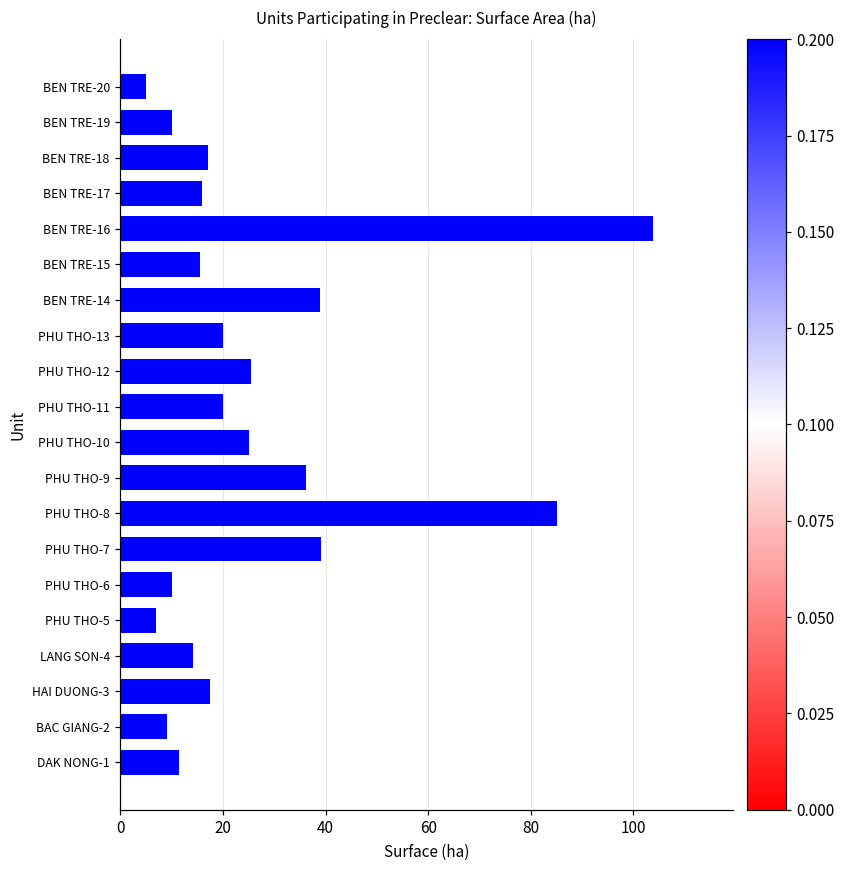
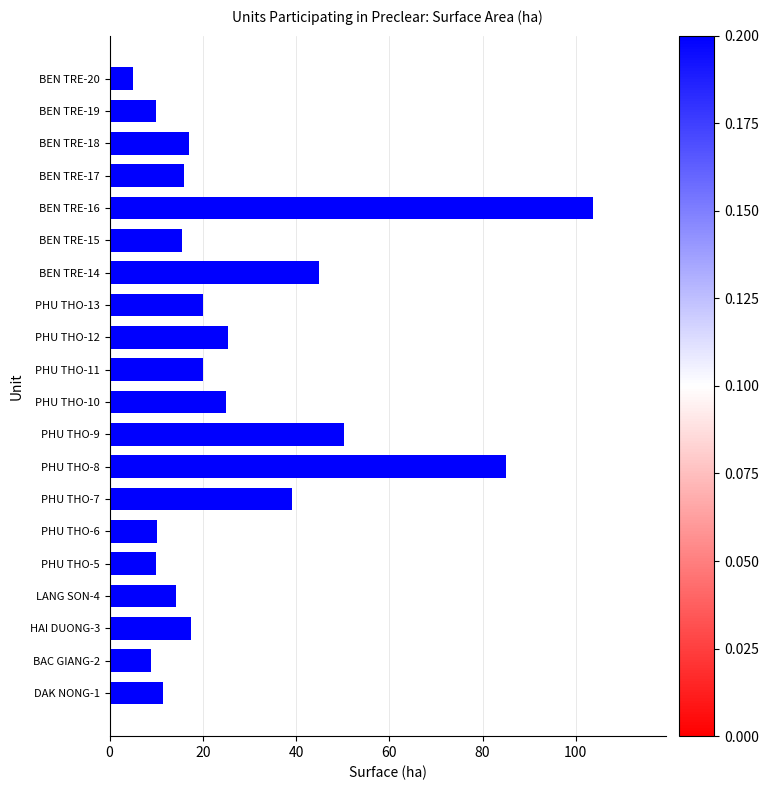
  {
    "BEN TRE-20": 5,
    "BEN TRE-19": 10,
    "BEN TRE-18": 17,
    "BEN TRE-17": 16,
    "BEN TRE-16": 104,
    "BEN TRE-15": 16,
-   "BEN TRE-14": 39,
+   "BEN TRE-14": 45,
    "PHU THO-13": 20,
    "PHU THO-12": 25,
    "PHU THO-11": 20,
    "PHU THO-10": 25,
-   "PHU THO-9": 36,
+   "PHU THO-9": 50,
    "PHU THO-8": 85,
    "PHU THO-7": 39,
    "PHU THO-6": 10,
-   "PHU THO-5": 7,
+   "PHU THO-5": 10,
    "LANG SON-4": 14,
    "HAI DUONG-3": 17,
    "BAC GIANG-2": 9,
    "DAK NONG-1": 11
  }
